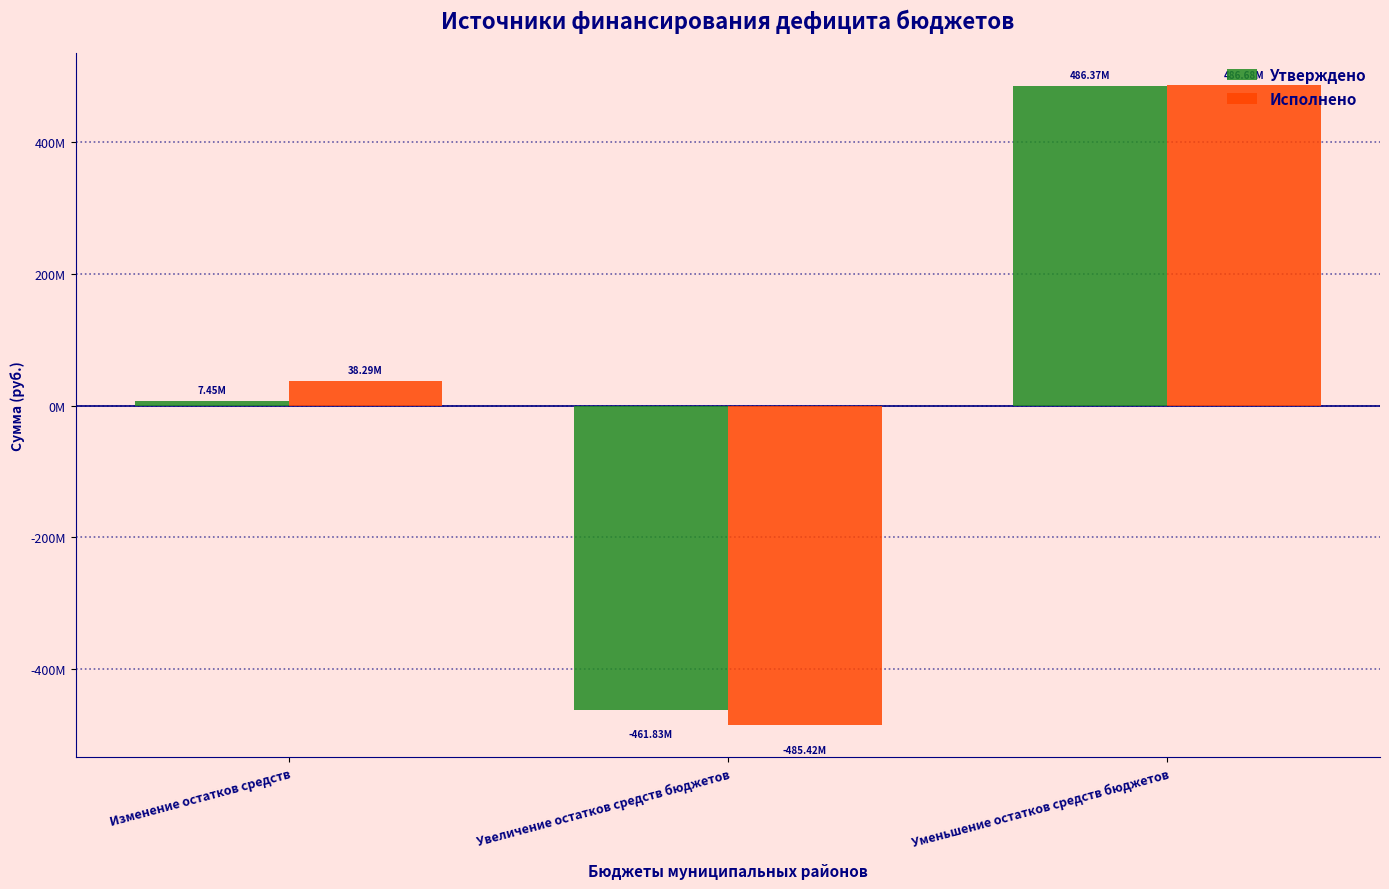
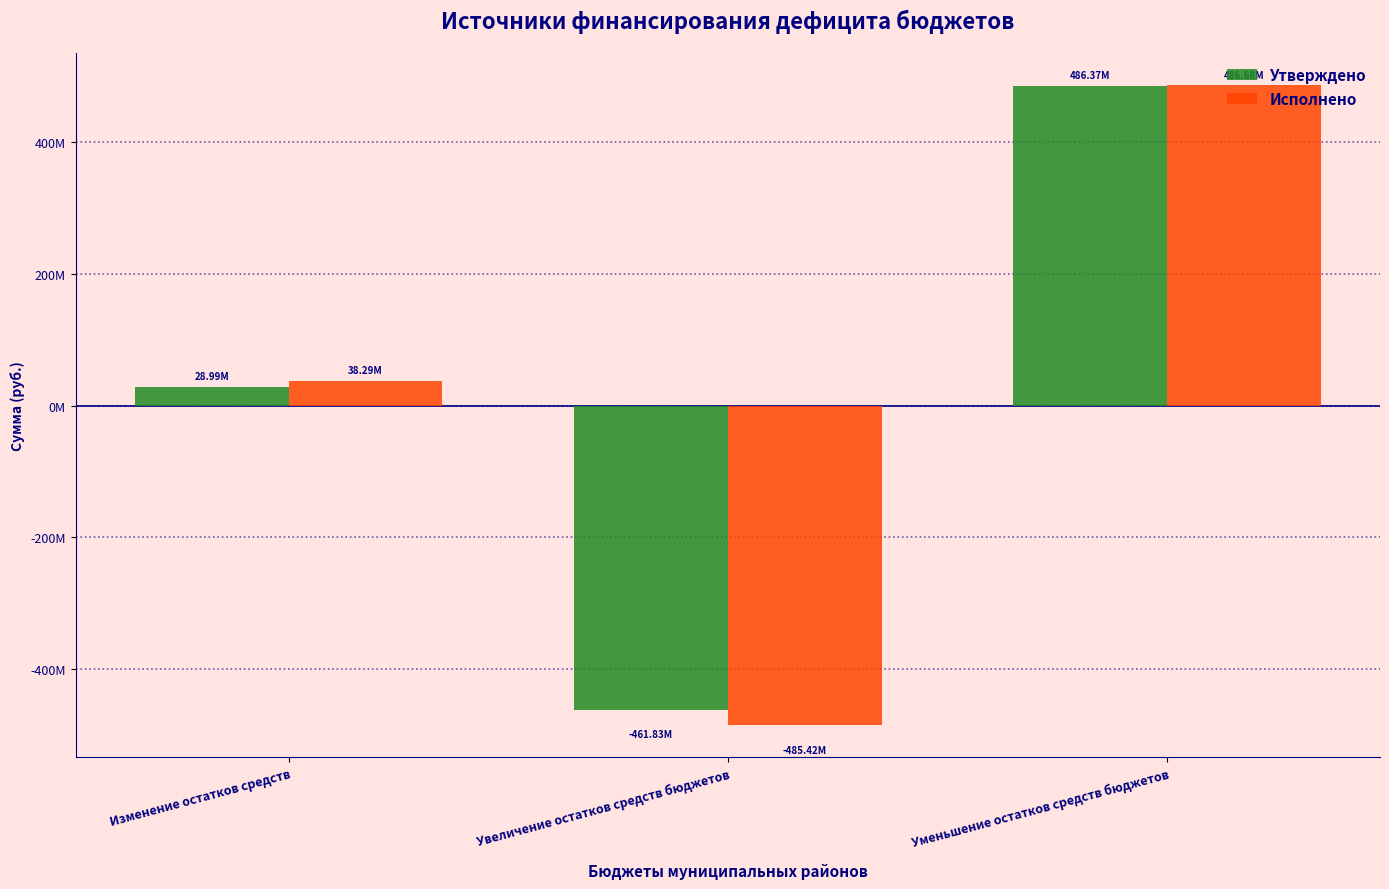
  {
    "Утверждено": {
-     "Изменение остатков средств": "7.45M",
+     "Изменение остатков средств": "28.99M",
      "Увеличение остатков средств бюджетов": "-461.83M",
      "Уменьшение остатков средств бюджетов": "486.37M"
    },
    "Исполнено": {
      "Изменение остатков средств": "38.29M",
      "Увеличение остатков средств бюджетов": "-485.42M",
      "Уменьшение остатков средств бюджетов": "486.68M"
    }
  }
